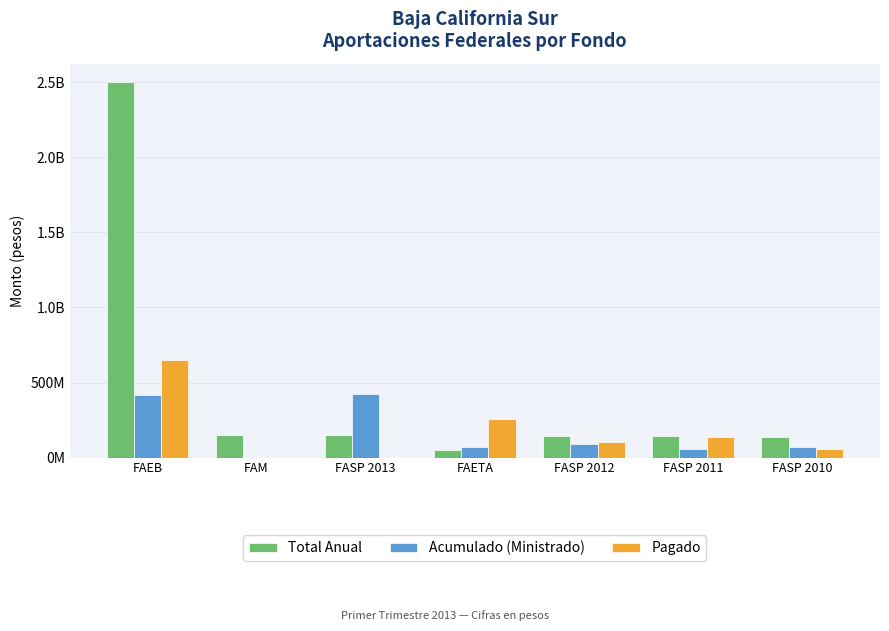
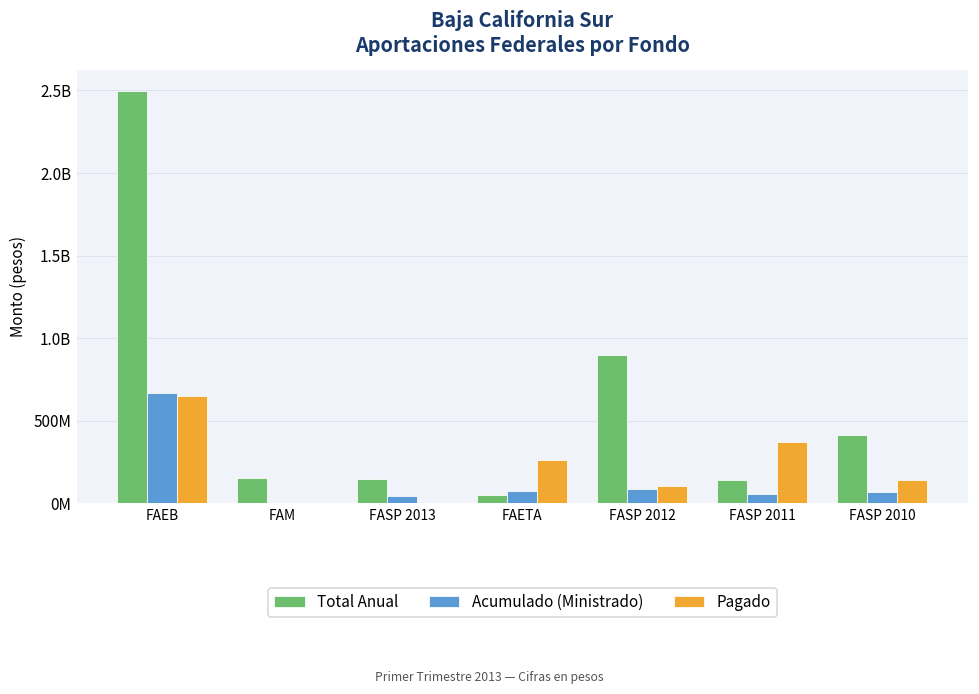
  {
    "Total Anual": {
      "FAEB": 2500000000,
      "FAM": 150000000,
      "FASP 2013": 150000000,
      "FAETA": 50000000,
-     "FASP 2012": 150000000,
+     "FASP 2012": 900000000,
      "FASP 2011": 140000000,
-     "FASP 2010": 140000000
+     "FASP 2010": 420000000
    },
    "Acumulado (Ministrado)": {
-     "FAEB": 420000000,
+     "FAEB": 670000000,
      "FAM": 0,
-     "FASP 2013": 430000000,
+     "FASP 2013": 40000000,
      "FAETA": 70000000,
      "FASP 2012": 90000000,
      "FASP 2011": 50000000,
      "FASP 2010": 70000000
    },
    "Pagado": {
      "FAEB": 650000000,
      "FAM": 0,
      "FASP 2013": 0,
      "FAETA": 260000000,
      "FASP 2012": 100000000,
-     "FASP 2011": 140000000,
-     "FASP 2010": 60000000
+     "FASP 2011": 370000000,
+     "FASP 2010": 140000000
    }
  }
